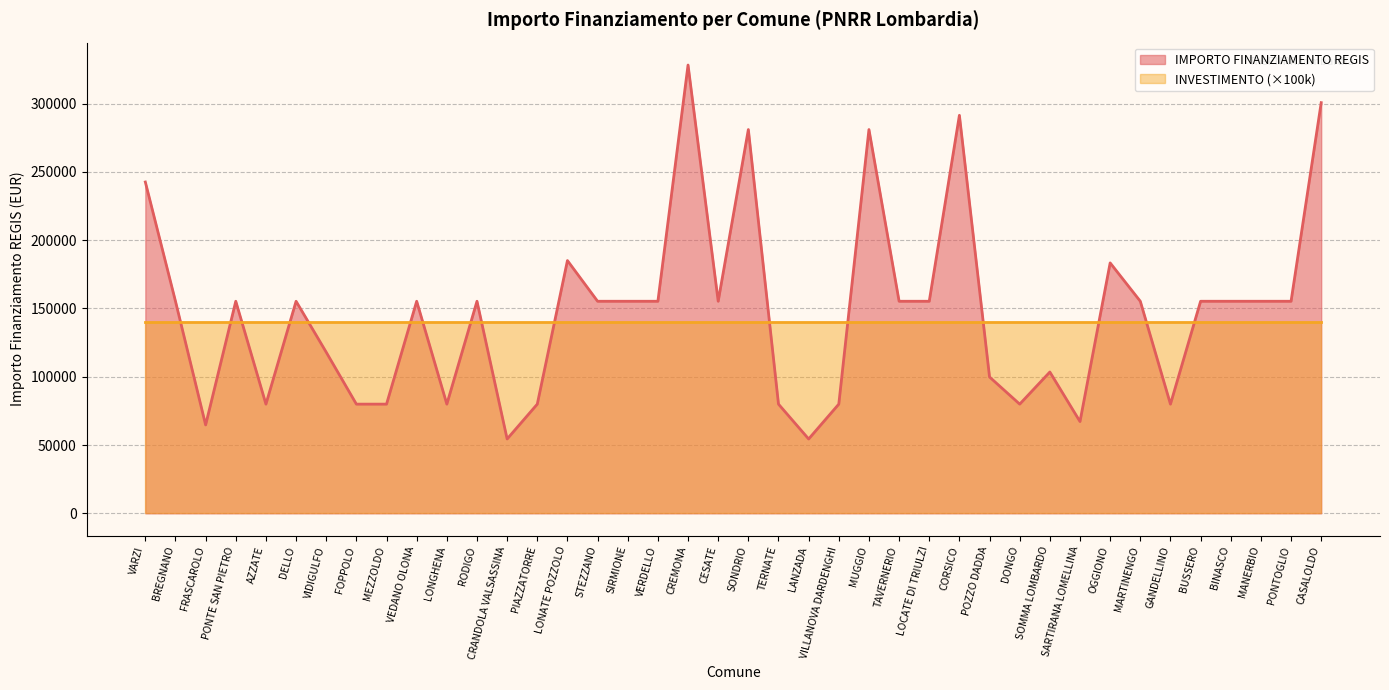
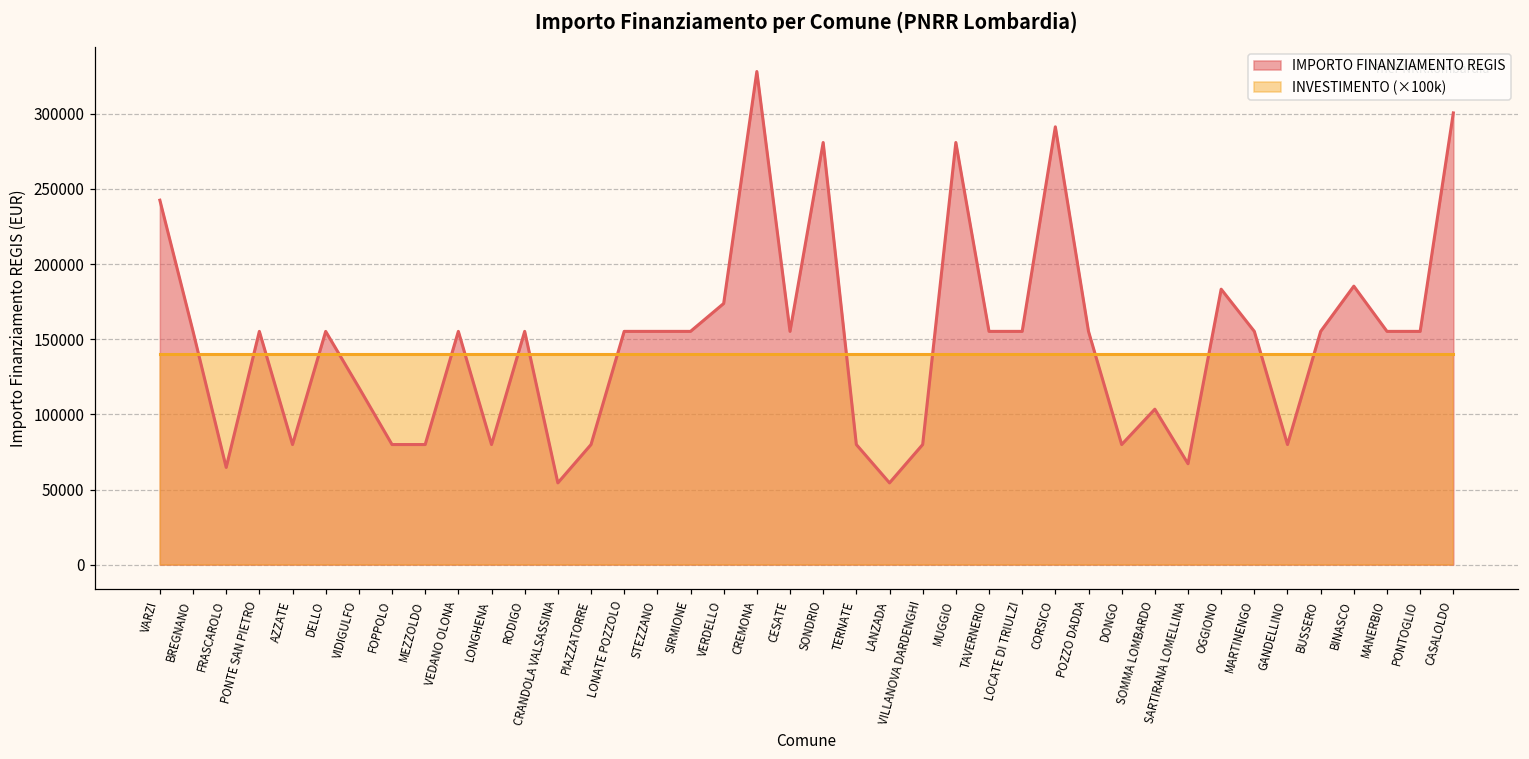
  {
    "IMPORTO FINANZIAMENTO REGIS": {
      "VARZI": 243000,
      "BREGNANO": 155000,
      "FRASCAROLO": 65000,
      "PONTE SAN PIETRO": 155000,
      "AZZATE": 80000,
      "DELLO": 155000,
      "VIDIGULFO": 118000,
      "FOPPOLO": 80000,
      "MEZZOLDO": 80000,
      "VEDANO OLONA": 155000,
      "LONGHENA": 80000,
      "RODIGO": 155000,
      "CRANDOLA VALSASSINA": 54000,
      "PIAZZATORRE": 80000,
-     "LONATE POZZOLO": 185000,
+     "LONATE POZZOLO": 155000,
      "STEZZANO": 155000,
      "SIRMIONE": 155000,
-     "VERDELLO": 155000,
+     "VERDELLO": 174000,
      "CREMONA": 328000,
      "CESATE": 155000,
      "SONDRIO": 281000,
      "TERNATE": 80000,
      "LANZADA": 54000,
      "VILLANOVA DARDENGHI": 80000,
      "MUGGIO": 281000,
      "TAVERNERIO": 155000,
      "LOCATE DI TRIULZI": 155000,
      "CORSICO": 291000,
-     "POZZO DADDA": 100000,
+     "POZZO DADDA": 155000,
      "DONGO": 80000,
      "SOMMA LOMBARDO": 103000,
      "SARTIRANA LOMELLINA": 67000,
      "OGGIONO": 183000,
      "MARTINENGO": 155000,
      "GANDELLINO": 80000,
      "BUSSERO": 155000,
-     "BINASCO": 155000,
+     "BINASCO": 185000,
      "MANERBIO": 155000,
      "PONTOGLIO": 155000,
      "CASALOLDO": 301000
    },
    "INVESTIMENTO (×100k)": {
      "VARZI": 140000,
      "BREGNANO": 140000,
      "FRASCAROLO": 140000,
      "PONTE SAN PIETRO": 140000,
      "AZZATE": 140000,
      "DELLO": 140000,
      "VIDIGULFO": 140000,
      "FOPPOLO": 140000,
      "MEZZOLDO": 140000,
      "VEDANO OLONA": 140000,
      "LONGHENA": 140000,
      "RODIGO": 140000,
      "CRANDOLA VALSASSINA": 140000,
      "PIAZZATORRE": 140000,
      "LONATE POZZOLO": 140000,
      "STEZZANO": 140000,
      "SIRMIONE": 140000,
      "VERDELLO": 140000,
      "CREMONA": 140000,
      "CESATE": 140000,
      "SONDRIO": 140000,
      "TERNATE": 140000,
      "LANZADA": 140000,
      "VILLANOVA DARDENGHI": 140000,
      "MUGGIO": 140000,
      "TAVERNERIO": 140000,
      "LOCATE DI TRIULZI": 140000,
      "CORSICO": 140000,
      "POZZO DADDA": 140000,
      "DONGO": 140000,
      "SOMMA LOMBARDO": 140000,
      "SARTIRANA LOMELLINA": 140000,
      "OGGIONO": 140000,
      "MARTINENGO": 140000,
      "GANDELLINO": 140000,
      "BUSSERO": 140000,
      "BINASCO": 140000,
      "MANERBIO": 140000,
      "PONTOGLIO": 140000,
      "CASALOLDO": 140000
    }
  }
